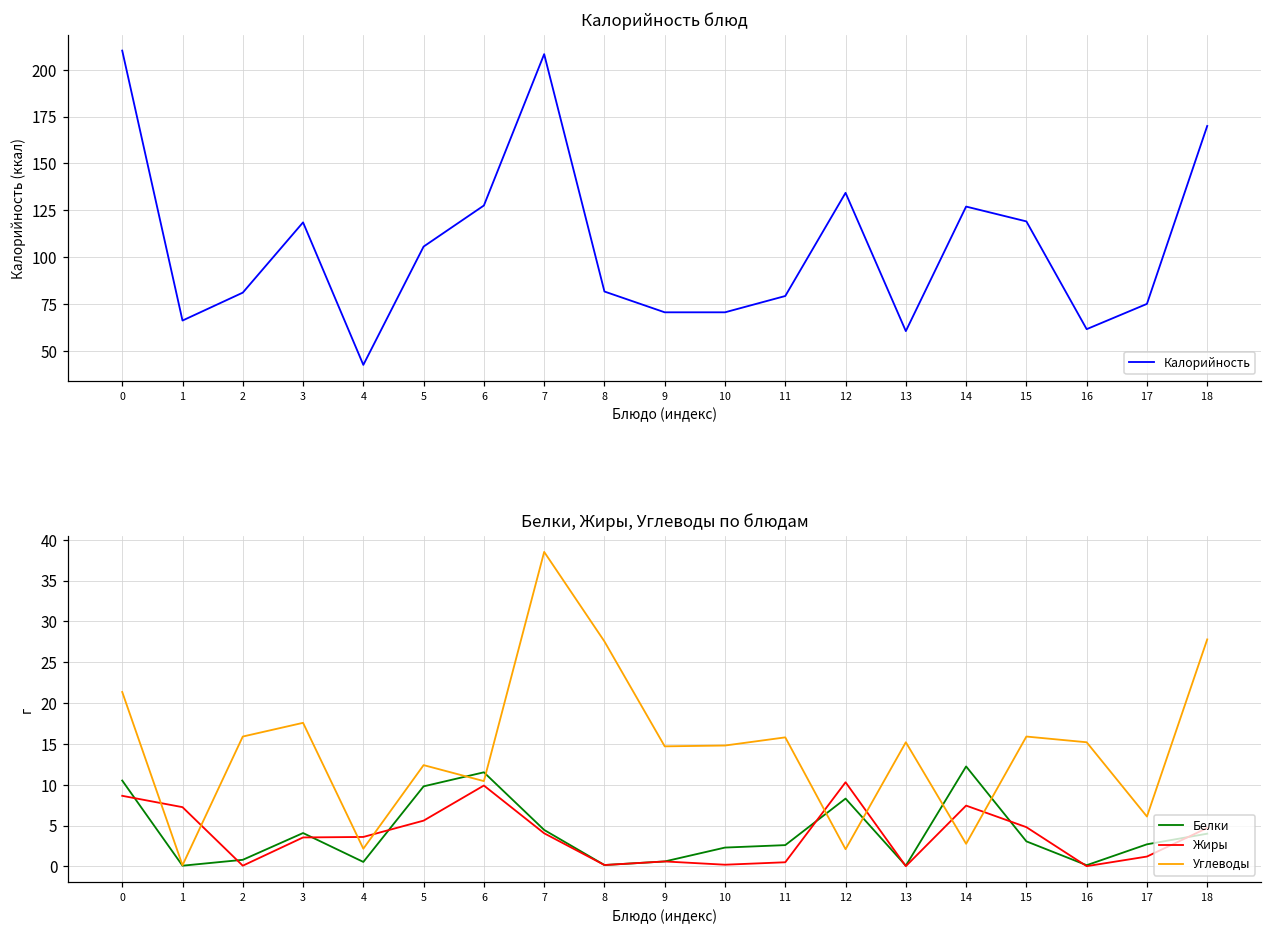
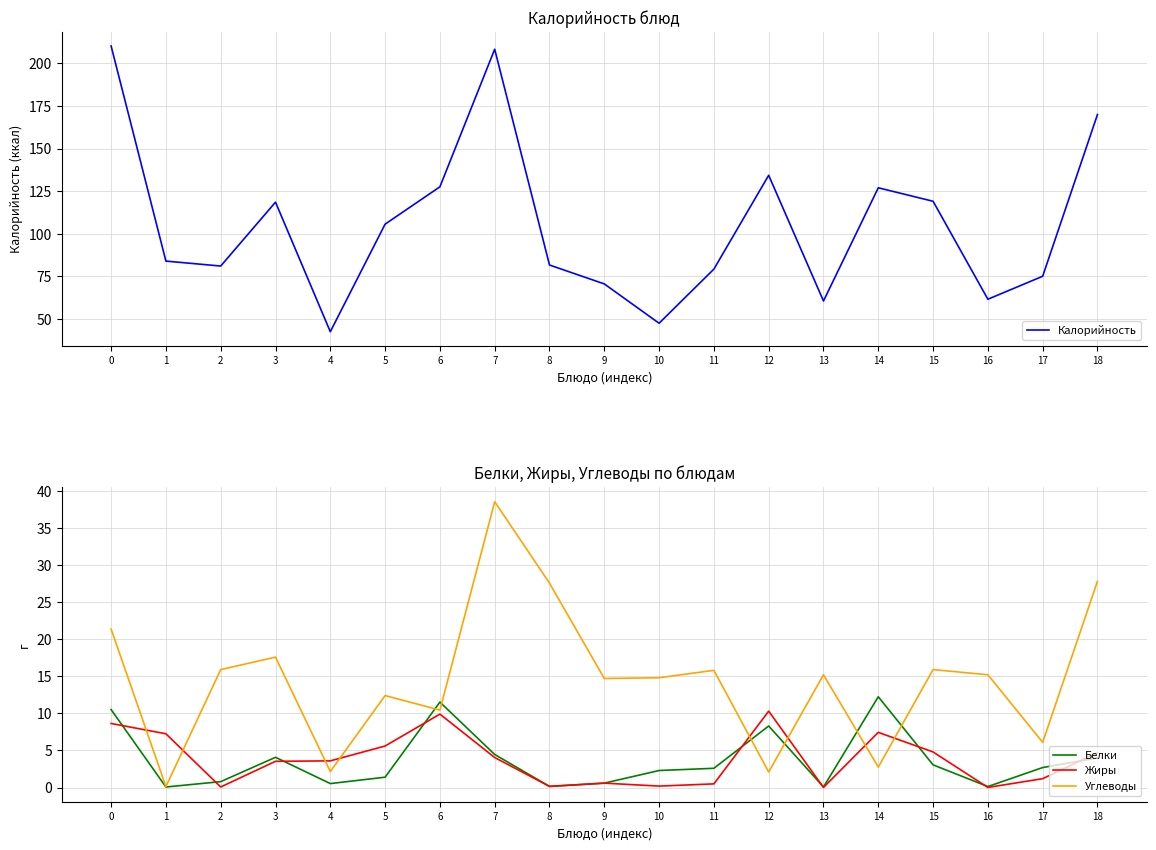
  {
    "Калорийность блюд": {
      "0": 210,
-     "1": 66,
+     "1": 84,
      "2": 81,
      "3": 119,
      "4": 42,
      "5": 106,
      "6": 128,
      "7": 208,
      "8": 82,
      "9": 71,
-     "10": 71,
+     "10": 47,
      "11": 79,
      "12": 134,
      "13": 60,
      "14": 127,
      "15": 119,
      "16": 62,
      "17": 75,
      "18": 170
    },
    "Белки, Жиры, Углеводы по блюдам": {
      "Белки": {
        "0": 11,
        "2": 1,
        "3": 4,
        "4": 1,
-       "5": 10,
+       "5": 1,
        "6": 12,
        "7": 4,
        "10": 2,
        "11": 3,
        "12": 8,
        "14": 12,
        "15": 3,
        "17": 3
      },
      "Жиры": {
        "0": 9,
        "1": 7,
        "2": 0,
        "3": 4,
        "4": 4,
        "5": 6,
        "6": 10,
        "7": 4,
        "10": 0,
        "11": 1,
        "12": 10,
        "14": 7,
        "15": 5,
        "17": 1
      },
      "Углеводы": {
        "0": 21,
        "2": 16,
        "3": 18,
        "4": 2,
        "5": 12,
        "6": 10,
        "7": 39,
        "8": 28,
        "9": 15,
        "10": 15,
        "11": 16,
        "12": 2,
        "13": 15,
        "14": 3,
        "15": 16,
        "16": 15,
        "17": 6,
        "18": 28
      }
    }
  }
